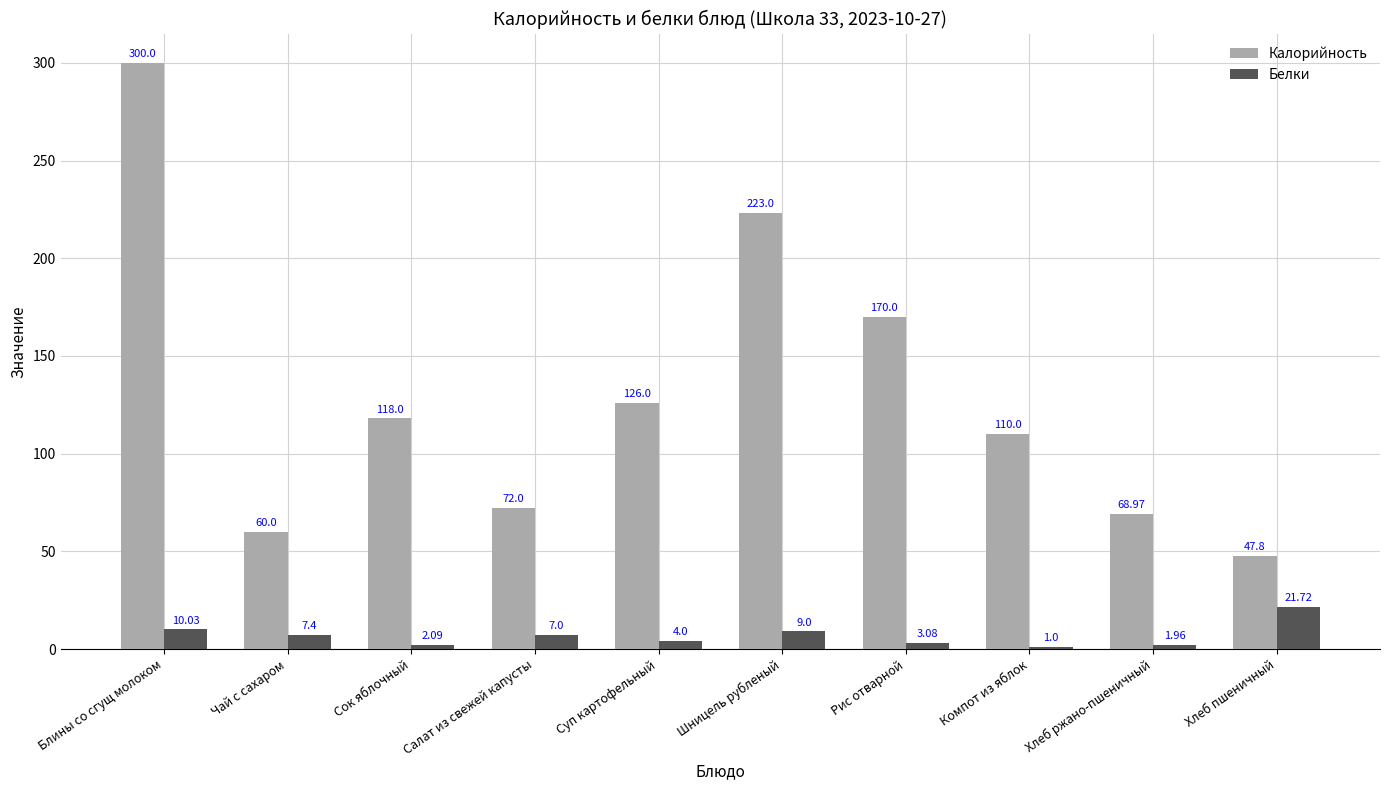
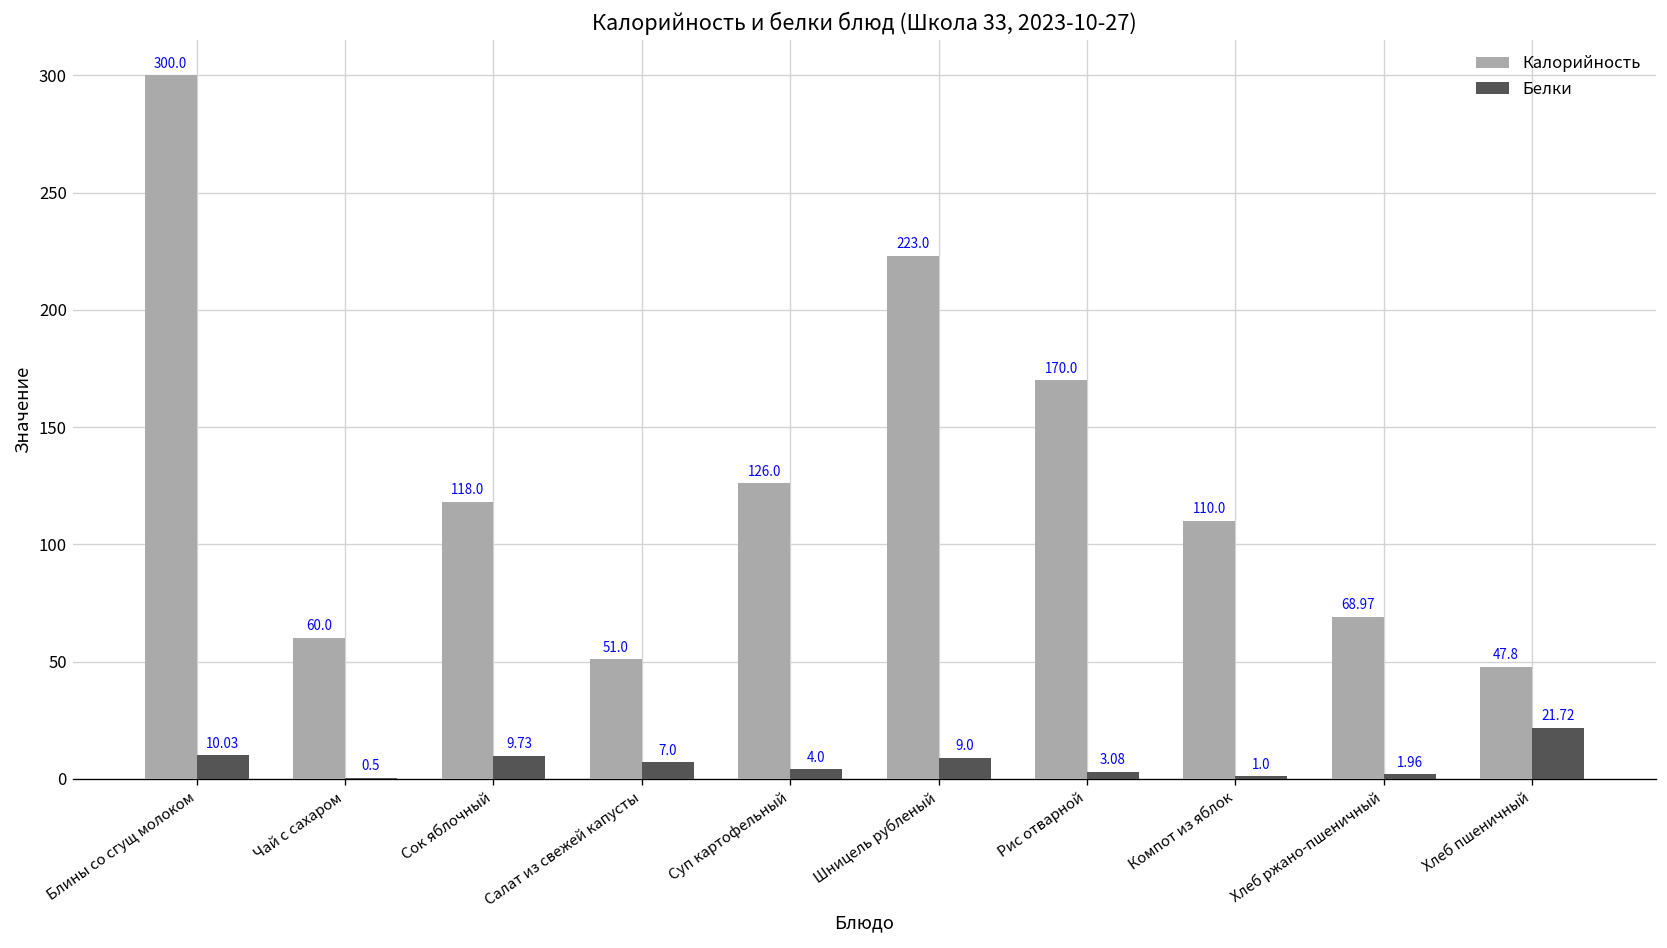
  {
    "Калорийность": {
      "Блины со сгущ молоком": 300.0,
      "Чай с сахаром": 60.0,
      "Сок яблочный": 118.0,
-     "Салат из свежей капусты": 72.0,
+     "Салат из свежей капусты": 51.0,
      "Суп картофельный": 126.0,
      "Шницель рубленый": 223.0,
      "Рис отварной": 170.0,
      "Компот из яблок": 110.0,
      "Хлеб ржано-пшеничный": 68.97,
      "Хлеб пшеничный": 47.8
    },
    "Белки": {
      "Блины со сгущ молоком": 10.03,
-     "Чай с сахаром": 7.4,
-     "Сок яблочный": 2.09,
+     "Чай с сахаром": 0.5,
+     "Сок яблочный": 9.73,
      "Салат из свежей капусты": 7.0,
      "Суп картофельный": 4.0,
      "Шницель рубленый": 9.0,
      "Рис отварной": 3.08,
      "Компот из яблок": 1.0,
      "Хлеб ржано-пшеничный": 1.96,
      "Хлеб пшеничный": 21.72
    }
  }
